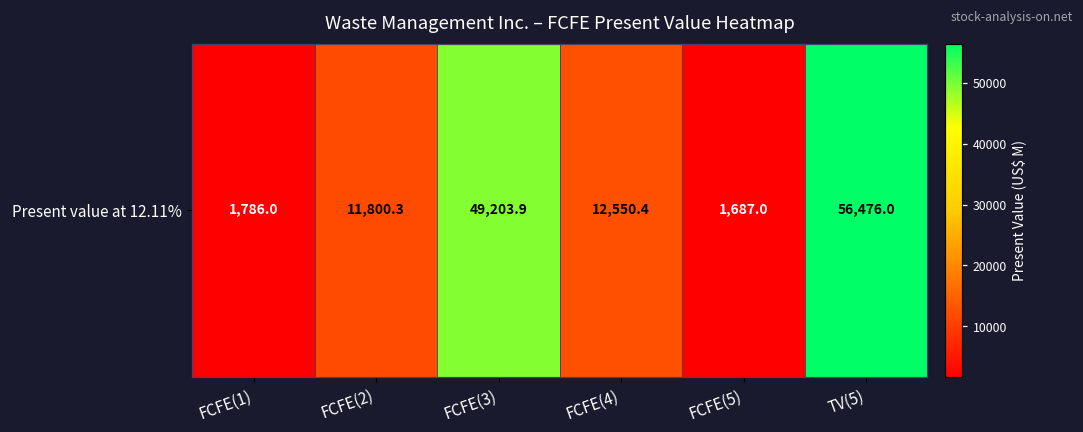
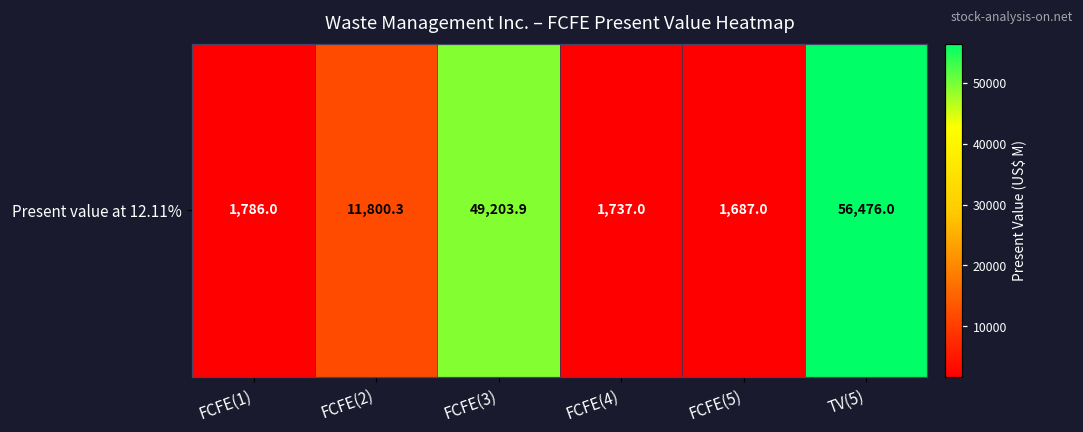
  {
    "Present value at 12.11%": {
      "FCFE(1)": "1,786.0",
      "FCFE(2)": "11,800.3",
      "FCFE(3)": "49,203.9",
-     "FCFE(4)": "12,550.4",
+     "FCFE(4)": "1,737.0",
      "FCFE(5)": "1,687.0",
      "TV(5)": "56,476.0"
    }
  }
